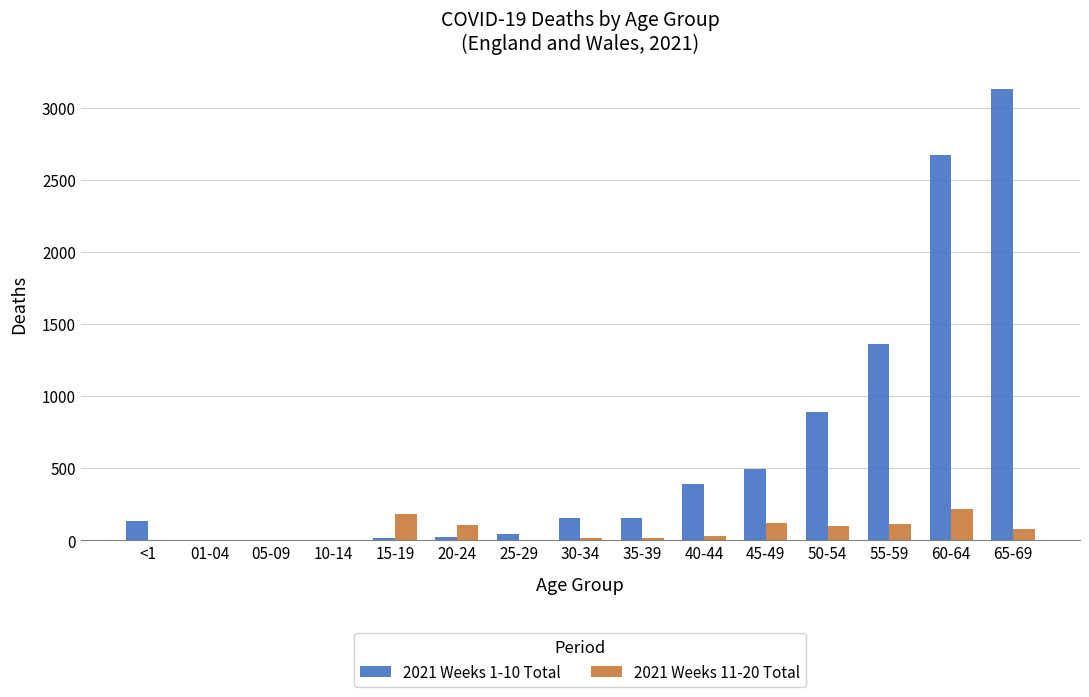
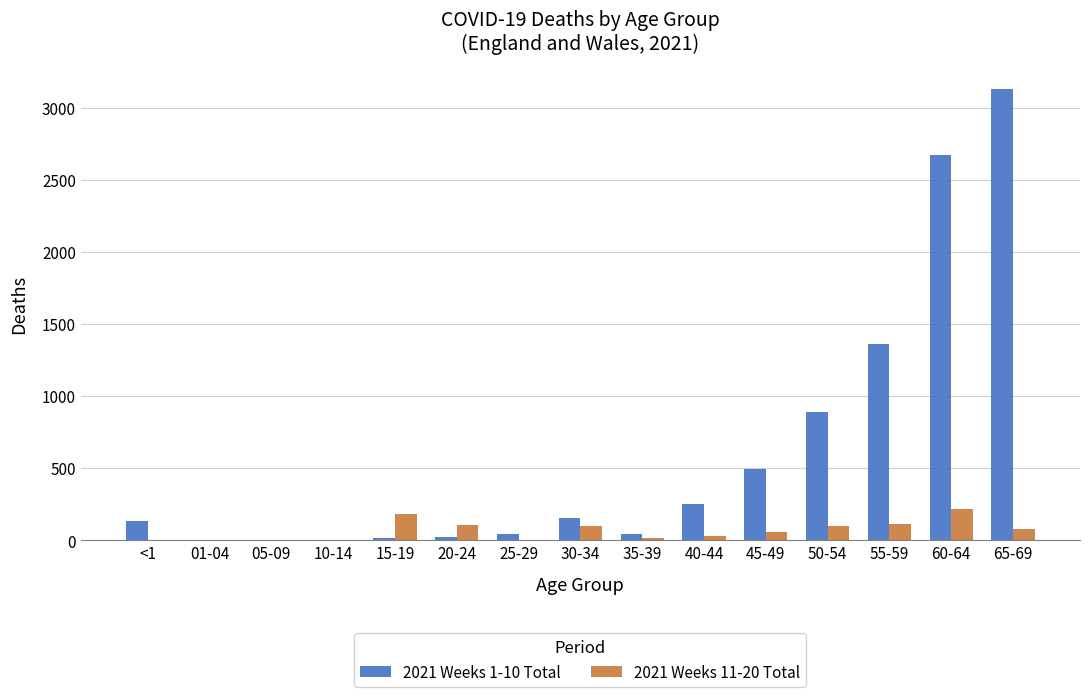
  {
    "2021 Weeks 1-10 Total": {
      "<1": 130,
      "01-04": 0,
      "20-24": 20,
      "25-29": 40,
      "30-34": 150,
-     "35-39": 160,
-     "40-44": 390,
+     "35-39": 40,
+     "40-44": 250,
      "45-49": 490,
      "50-54": 890,
      "55-59": 1360,
      "60-64": 2670,
      "65-69": 3130
    },
    "2021 Weeks 11-20 Total": {
      "<1": 0,
      "01-04": 0,
      "05-09": 0,
      "15-19": 180,
      "20-24": 110,
-     "30-34": 10,
+     "30-34": 100,
      "40-44": 30,
-     "45-49": 120,
+     "45-49": 60,
      "50-54": 100,
      "55-59": 110,
      "60-64": 210,
      "65-69": 80
    }
  }
